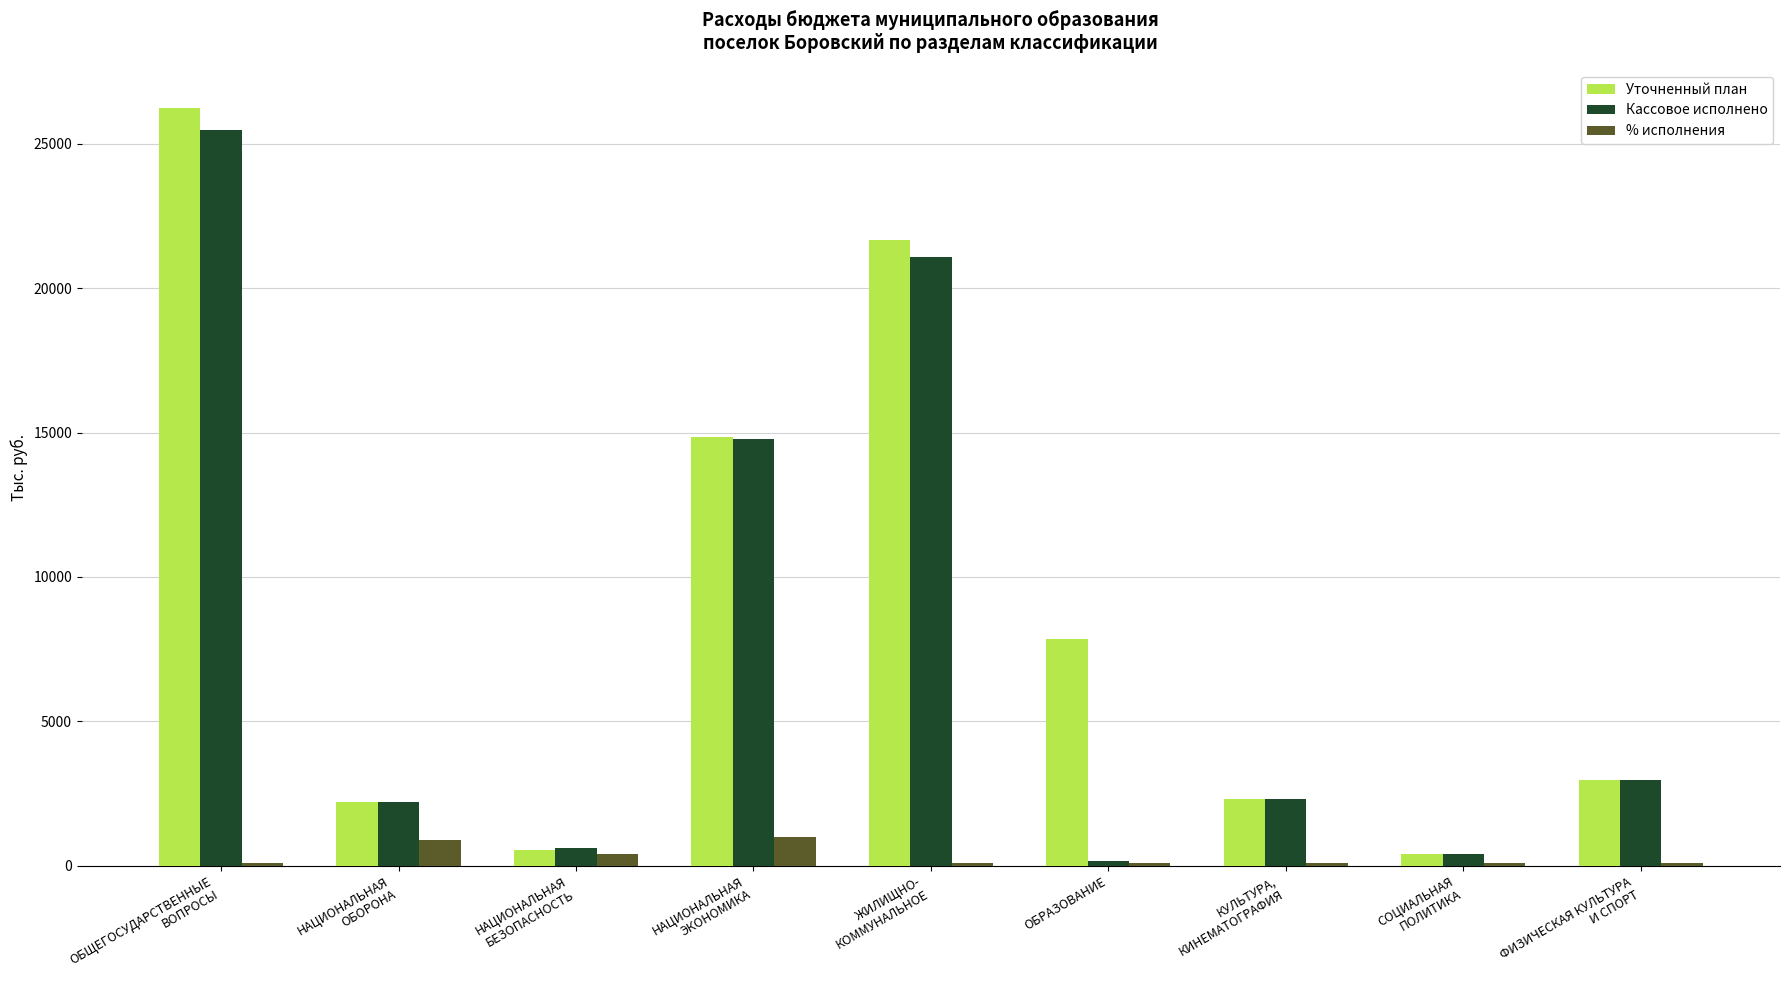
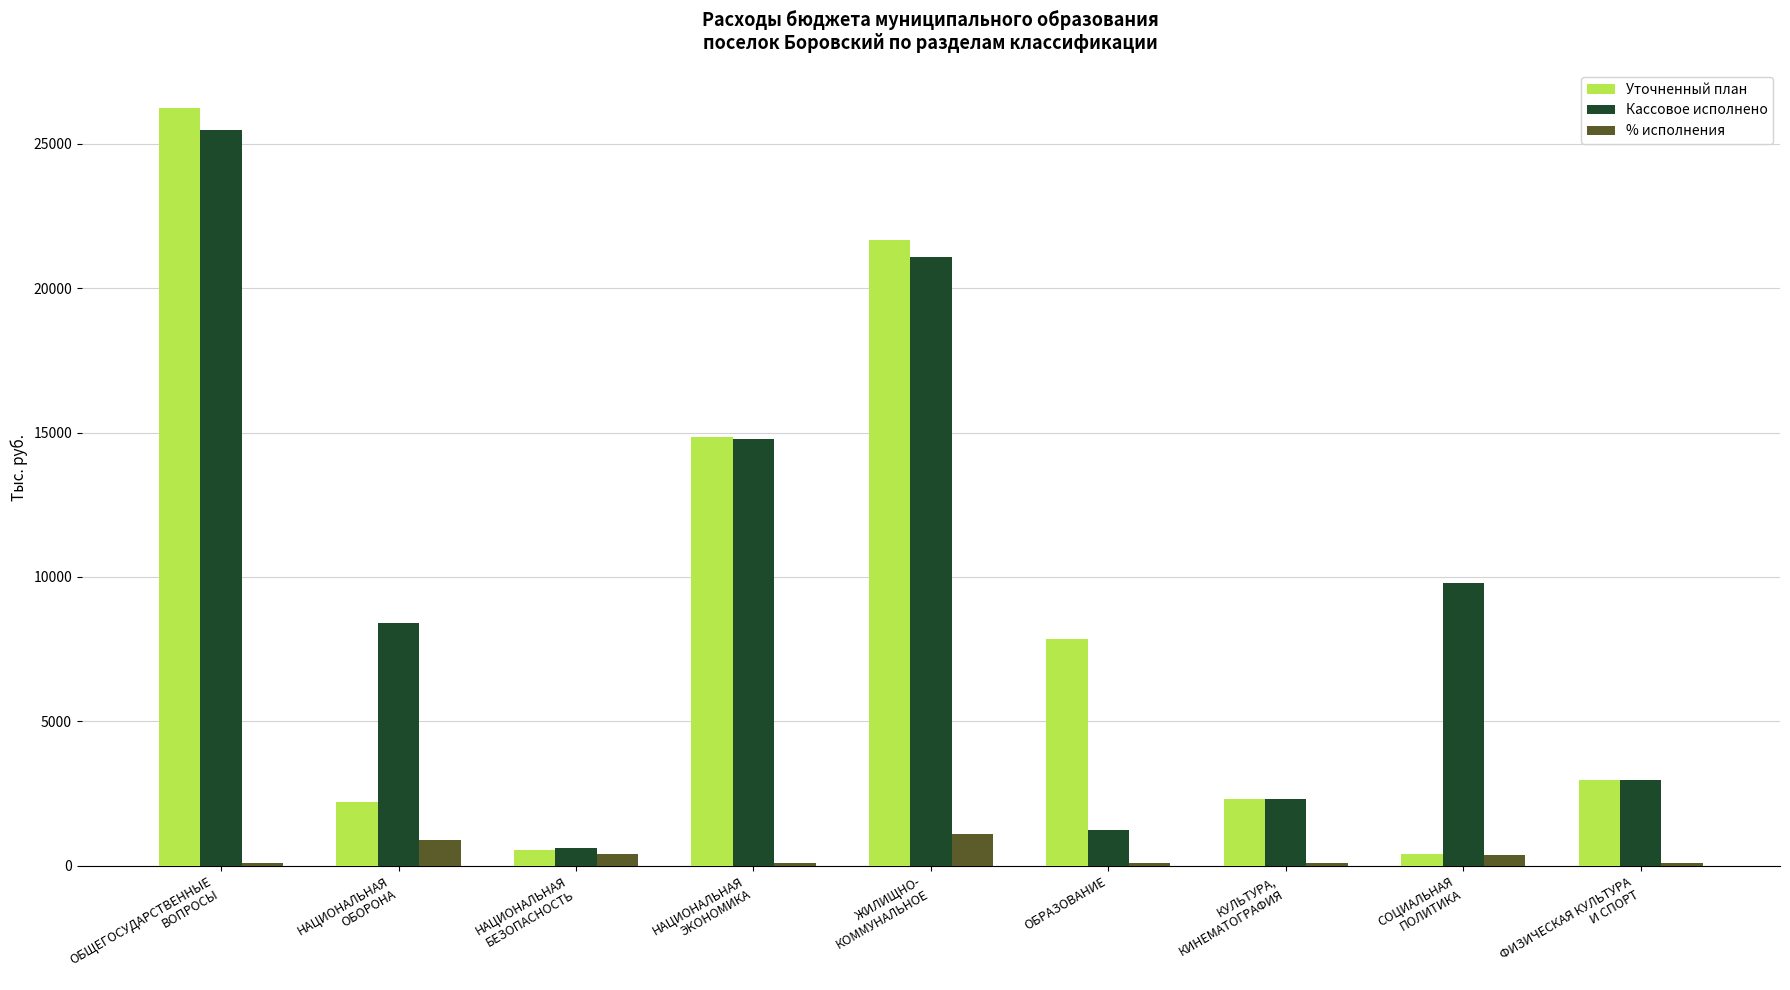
  {
    "Уточненный план": {
      "ОБЩЕГОСУДАРСТВЕННЫЕ ВОПРОСЫ": 26200,
      "НАЦИОНАЛЬНАЯ ОБОРОНА": 2200,
      "НАЦИОНАЛЬНАЯ БЕЗОПАСНОСТЬ": 500,
      "НАЦИОНАЛЬНАЯ ЭКОНОМИКА": 14800,
      "ЖИЛИЩНО- КОММУНАЛЬНОЕ": 21700,
      "ОБРАЗОВАНИЕ": 7800,
      "КУЛЬТУРА, КИНЕМАТОГРАФИЯ": 2300,
      "СОЦИАЛЬНАЯ ПОЛИТИКА": 400,
      "ФИЗИЧЕСКАЯ КУЛЬТУРА И СПОРТ": 3000
    },
    "Кассовое исполнено": {
      "ОБЩЕГОСУДАРСТВЕННЫЕ ВОПРОСЫ": 25500,
-     "НАЦИОНАЛЬНАЯ ОБОРОНА": 2200,
+     "НАЦИОНАЛЬНАЯ ОБОРОНА": 8400,
      "НАЦИОНАЛЬНАЯ БЕЗОПАСНОСТЬ": 600,
      "НАЦИОНАЛЬНАЯ ЭКОНОМИКА": 14800,
      "ЖИЛИЩНО- КОММУНАЛЬНОЕ": 21100,
-     "ОБРАЗОВАНИЕ": 200,
+     "ОБРАЗОВАНИЕ": 1200,
      "КУЛЬТУРА, КИНЕМАТОГРАФИЯ": 2300,
-     "СОЦИАЛЬНАЯ ПОЛИТИКА": 400,
+     "СОЦИАЛЬНАЯ ПОЛИТИКА": 9800,
      "ФИЗИЧЕСКАЯ КУЛЬТУРА И СПОРТ": 3000
    },
    "% исполнения": {
      "ОБЩЕГОСУДАРСТВЕННЫЕ ВОПРОСЫ": 100,
      "НАЦИОНАЛЬНАЯ ОБОРОНА": 900,
      "НАЦИОНАЛЬНАЯ БЕЗОПАСНОСТЬ": 400,
-     "НАЦИОНАЛЬНАЯ ЭКОНОМИКА": 1000,
-     "ЖИЛИЩНО- КОММУНАЛЬНОЕ": 100,
+     "НАЦИОНАЛЬНАЯ ЭКОНОМИКА": 100,
+     "ЖИЛИЩНО- КОММУНАЛЬНОЕ": 1100,
      "ОБРАЗОВАНИЕ": 100,
      "КУЛЬТУРА, КИНЕМАТОГРАФИЯ": 100,
-     "СОЦИАЛЬНАЯ ПОЛИТИКА": 100,
+     "СОЦИАЛЬНАЯ ПОЛИТИКА": 400,
      "ФИЗИЧЕСКАЯ КУЛЬТУРА И СПОРТ": 100
    }
  }
